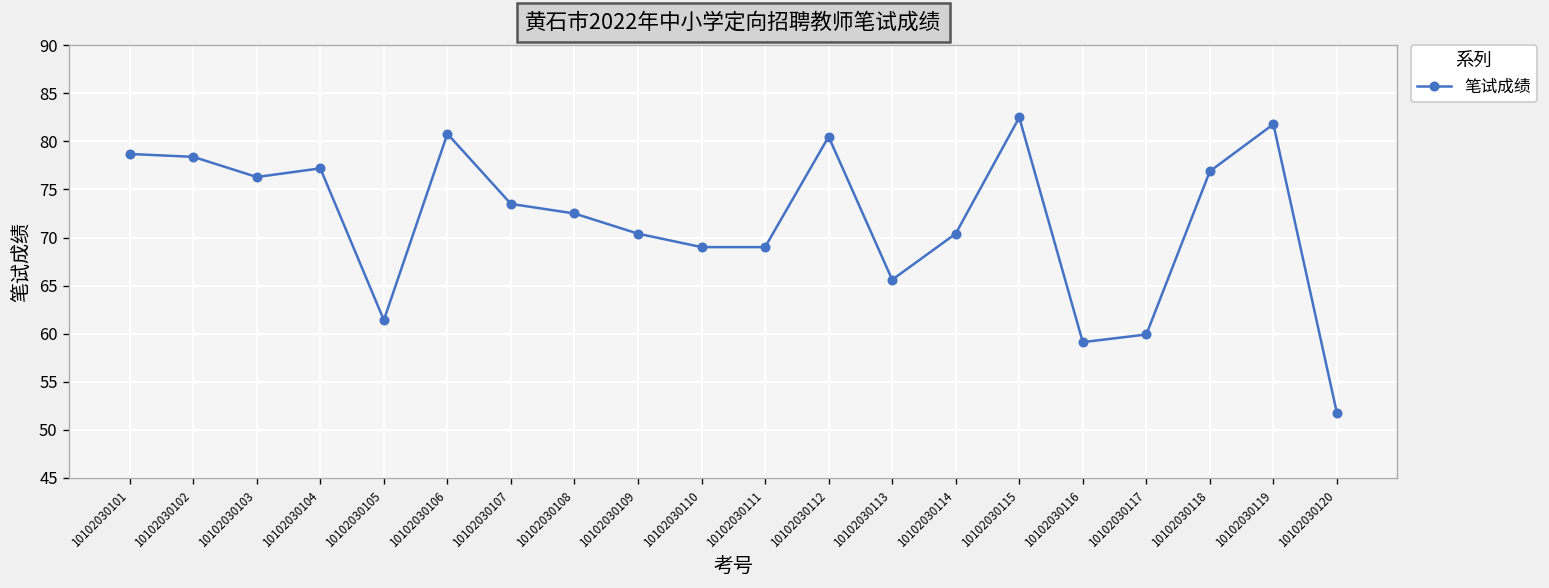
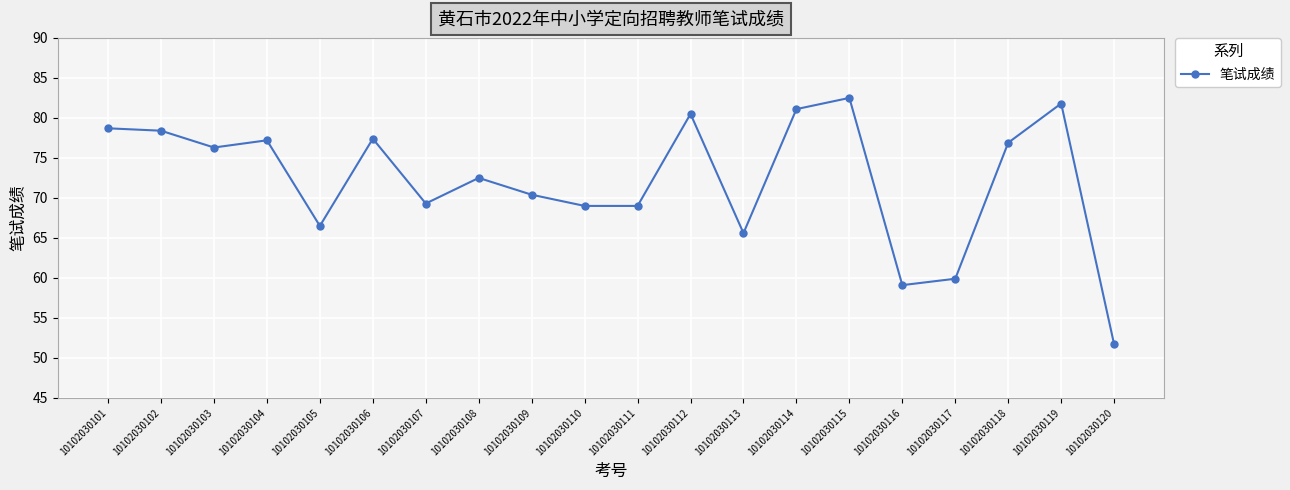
  {
    "10102030101": 79,
    "10102030102": 78,
    "10102030103": 76,
    "10102030104": 77,
-   "10102030105": 61,
-   "10102030106": 81,
-   "10102030107": 74,
+   "10102030105": 67,
+   "10102030106": 77,
+   "10102030107": 69,
    "10102030108": 73,
    "10102030109": 70,
    "10102030110": 69,
    "10102030111": 69,
    "10102030112": 81,
    "10102030113": 66,
-   "10102030114": 70,
+   "10102030114": 81,
    "10102030115": 83,
    "10102030116": 59,
    "10102030117": 60,
    "10102030118": 77,
    "10102030119": 82,
    "10102030120": 52
  }
